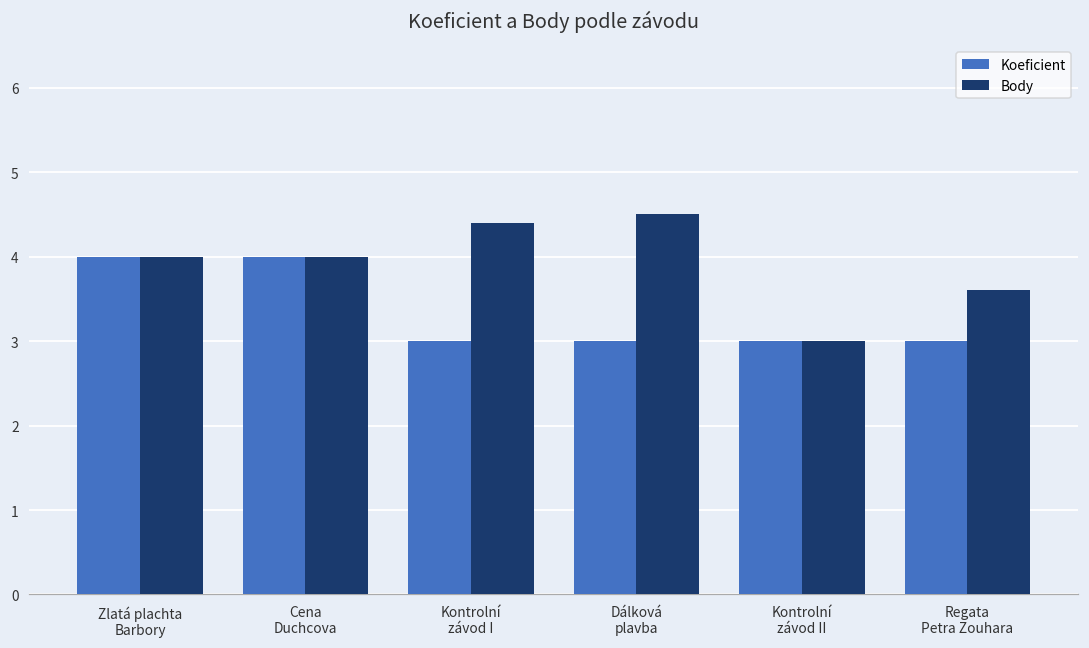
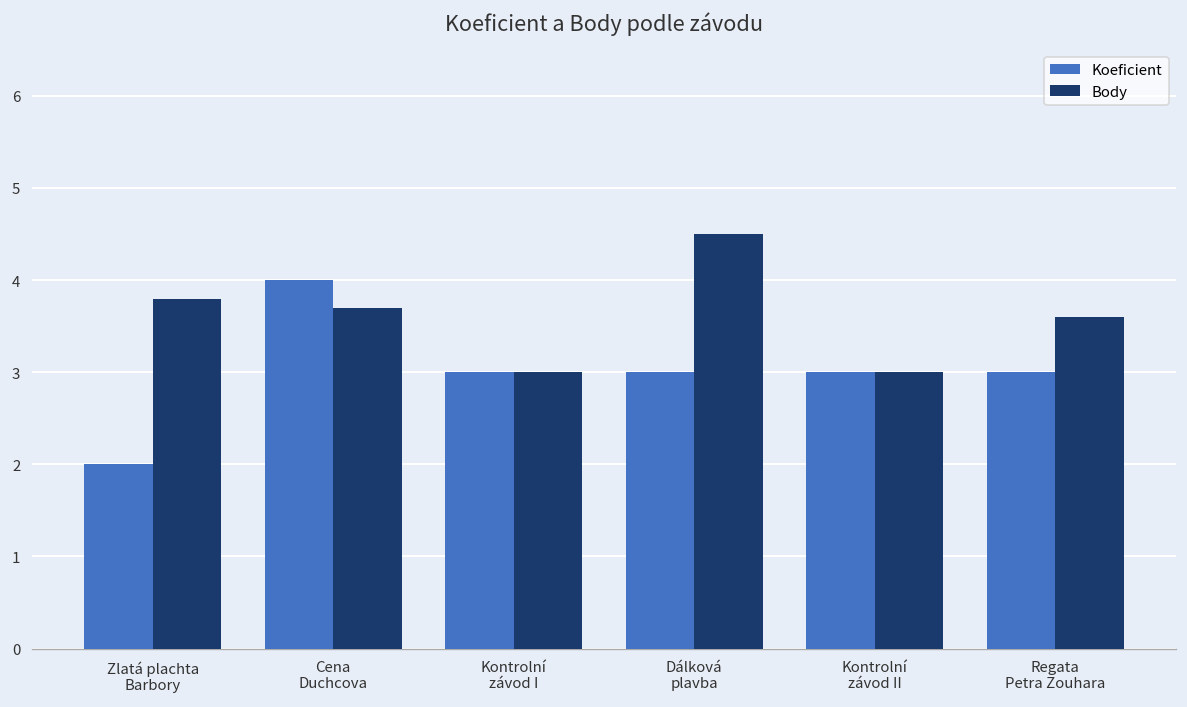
  {
    "Koeficient": {
-     "Zlatá plachta Barbory": 4,
+     "Zlatá plachta Barbory": 2,
      "Cena Duchcova": 4,
      "Kontrolní závod I": 3,
      "Dálková plavba": 3,
      "Kontrolní závod II": 3,
      "Regata Petra Zouhara": 3
    },
    "Body": {
-     "Zlatá plachta Barbory": 4.0,
-     "Cena Duchcova": 4.0,
-     "Kontrolní závod I": 4.4,
+     "Zlatá plachta Barbory": 3.8,
+     "Cena Duchcova": 3.7,
+     "Kontrolní závod I": 3.0,
      "Dálková plavba": 4.5,
      "Kontrolní závod II": 3.0,
      "Regata Petra Zouhara": 3.6
    }
  }
